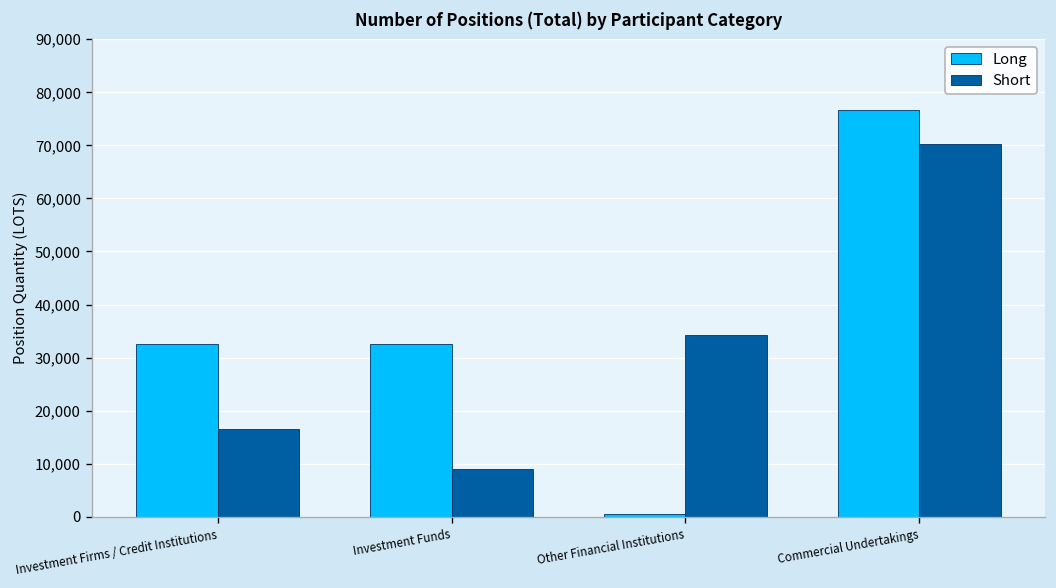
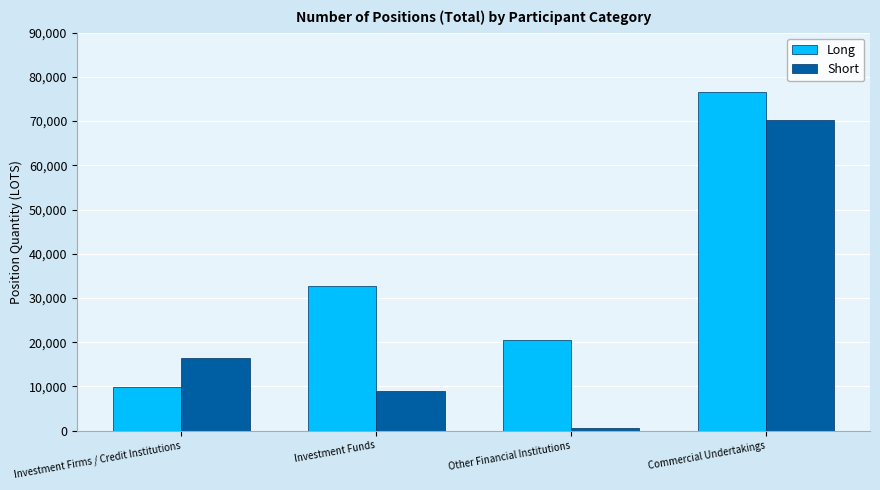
  {
    "Long": {
-     "Investment Firms / Credit Institutions": "32,000",
+     "Investment Firms / Credit Institutions": "10,000",
      "Investment Funds": "33,000",
-     "Other Financial Institutions": "1,000",
+     "Other Financial Institutions": "20,000",
      "Commercial Undertakings": "77,000"
    },
    "Short": {
      "Investment Firms / Credit Institutions": "16,000",
      "Investment Funds": "9,000",
-     "Other Financial Institutions": "34,000",
+     "Other Financial Institutions": "1,000",
      "Commercial Undertakings": "70,000"
    }
  }
